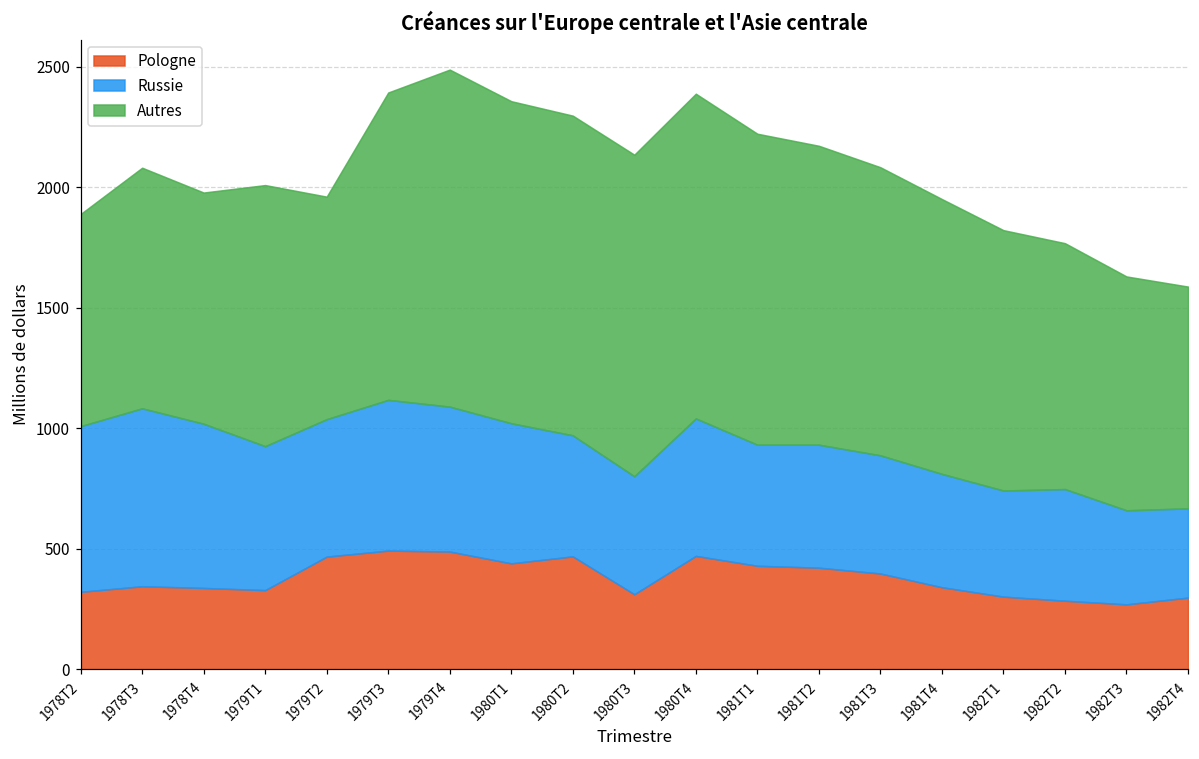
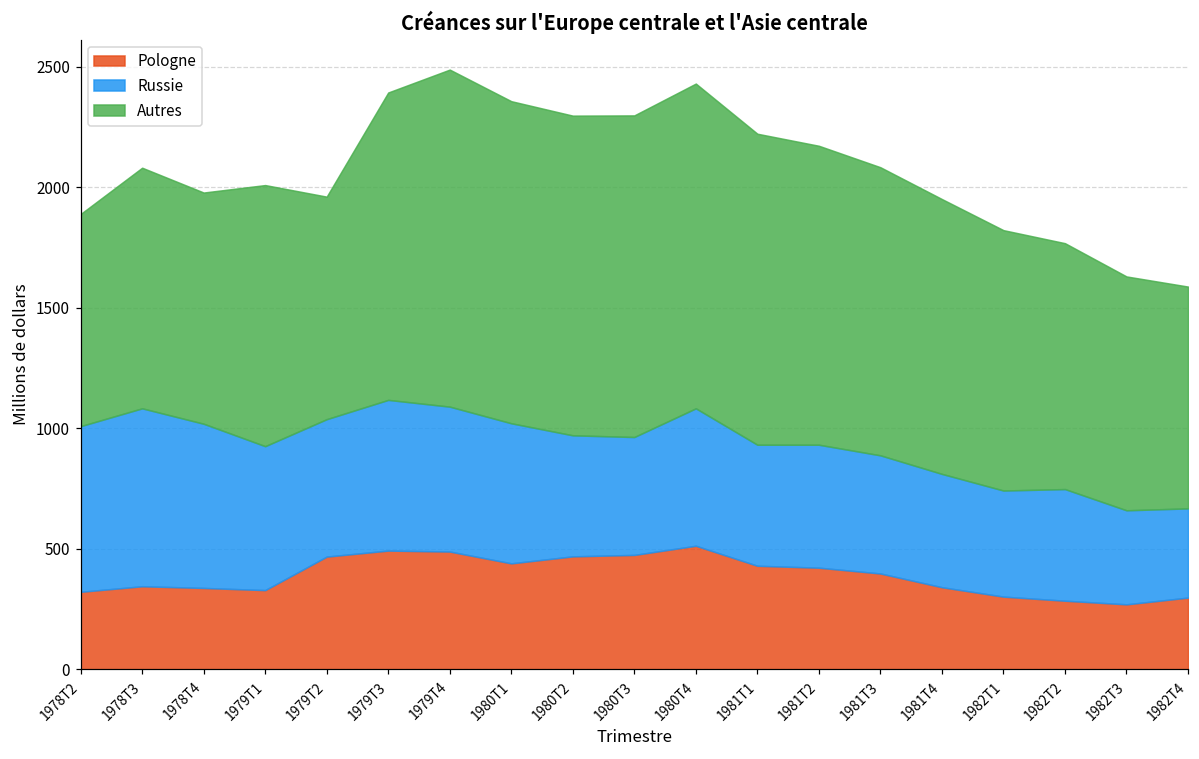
  {
    "Pologne": {
      "1978T2": 320,
      "1978T3": 350,
      "1978T4": 340,
      "1979T1": 330,
      "1979T2": 470,
      "1979T3": 490,
      "1979T4": 490,
      "1980T1": 440,
      "1980T2": 470,
-     "1980T3": 310,
-     "1980T4": 470,
+     "1980T3": 480,
+     "1980T4": 510,
      "1981T1": 430,
      "1981T2": 420,
      "1981T3": 400,
      "1981T4": 340,
      "1982T1": 300,
      "1982T2": 290,
      "1982T3": 270,
      "1982T4": 300
    },
    "Russie": {
      "1978T2": 690,
      "1978T3": 740,
      "1978T4": 680,
      "1979T1": 600,
      "1979T2": 570,
      "1979T3": 630,
      "1979T4": 600,
      "1980T1": 580,
      "1980T2": 500,
      "1980T3": 490,
      "1980T4": 570,
      "1981T1": 500,
      "1981T2": 510,
      "1981T3": 490,
      "1981T4": 470,
      "1982T1": 440,
      "1982T2": 460,
      "1982T3": 390,
      "1982T4": 370
    },
    "Autres": {
      "1978T2": 880,
      "1978T3": 1000,
      "1978T4": 960,
      "1979T1": 1080,
      "1979T2": 920,
      "1979T3": 1280,
      "1979T4": 1400,
      "1980T1": 1340,
      "1980T2": 1330,
      "1980T3": 1330,
      "1980T4": 1350,
      "1981T1": 1290,
      "1981T2": 1240,
      "1981T3": 1200,
      "1981T4": 1140,
      "1982T1": 1080,
      "1982T2": 1020,
      "1982T3": 970,
      "1982T4": 920
    }
  }
